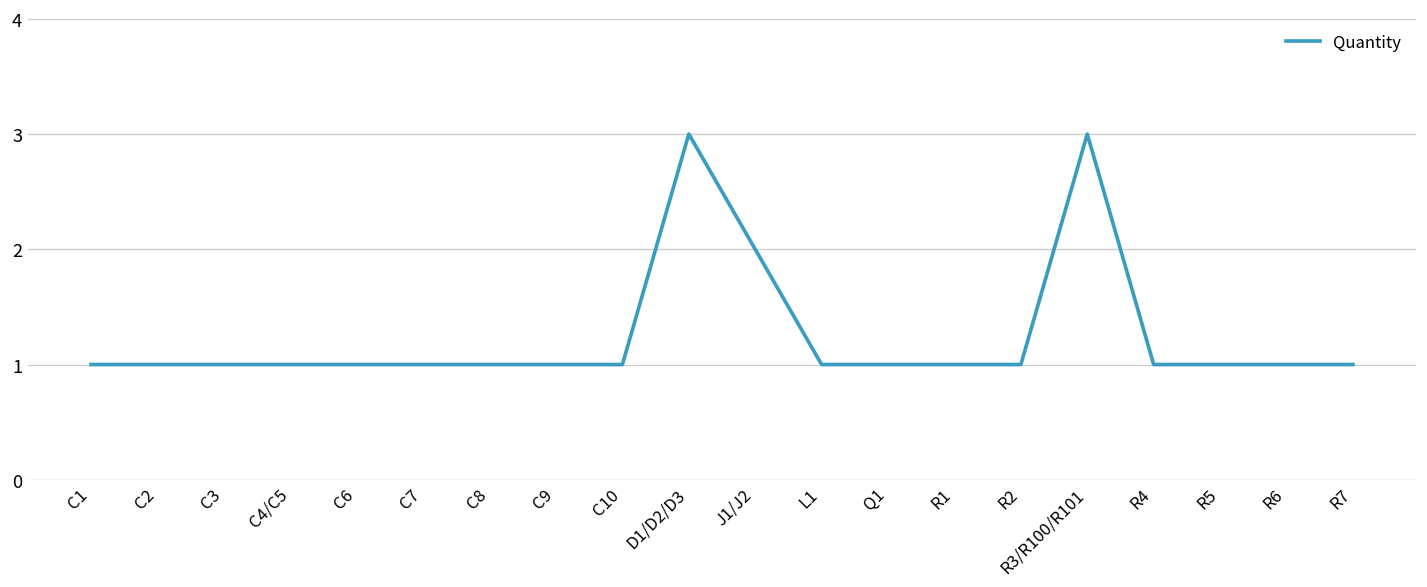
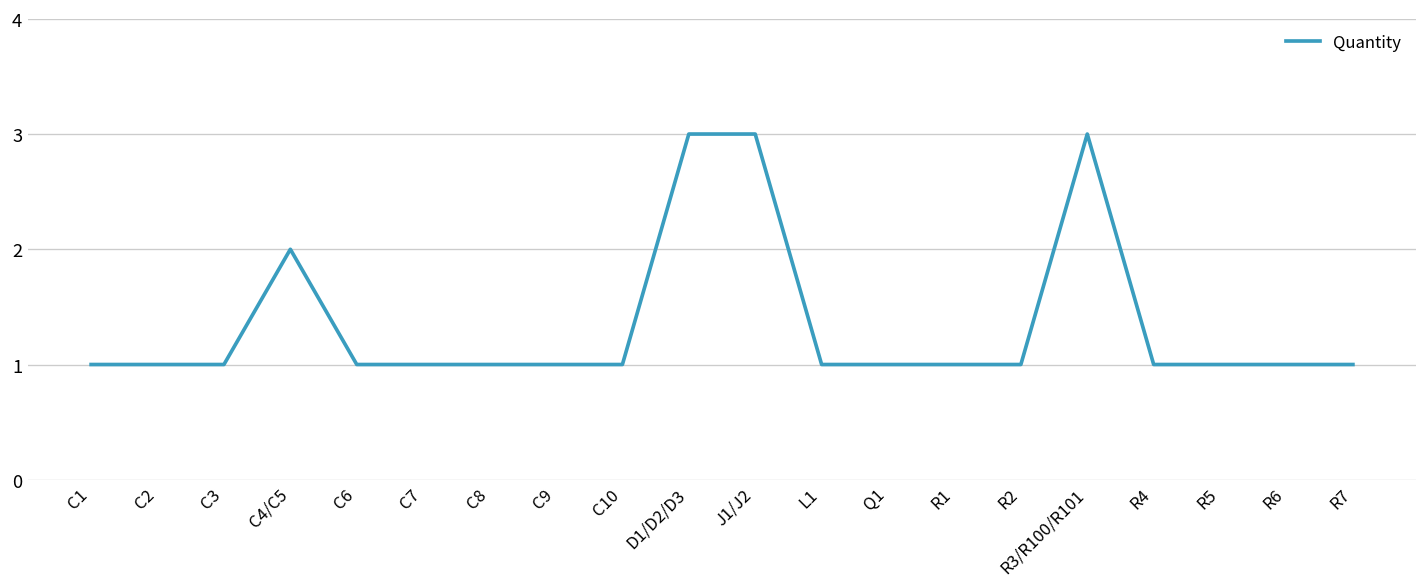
  {
    "C1": 1,
    "C2": 1,
    "C3": 1,
-   "C4/C5": 1,
+   "C4/C5": 2,
    "C6": 1,
    "C7": 1,
    "C8": 1,
    "C9": 1,
    "C10": 1,
    "D1/D2/D3": 3,
-   "J1/J2": 2,
+   "J1/J2": 3,
    "L1": 1,
    "Q1": 1,
    "R1": 1,
    "R2": 1,
    "R3/R100/R101": 3,
    "R4": 1,
    "R5": 1,
    "R6": 1,
    "R7": 1
  }
